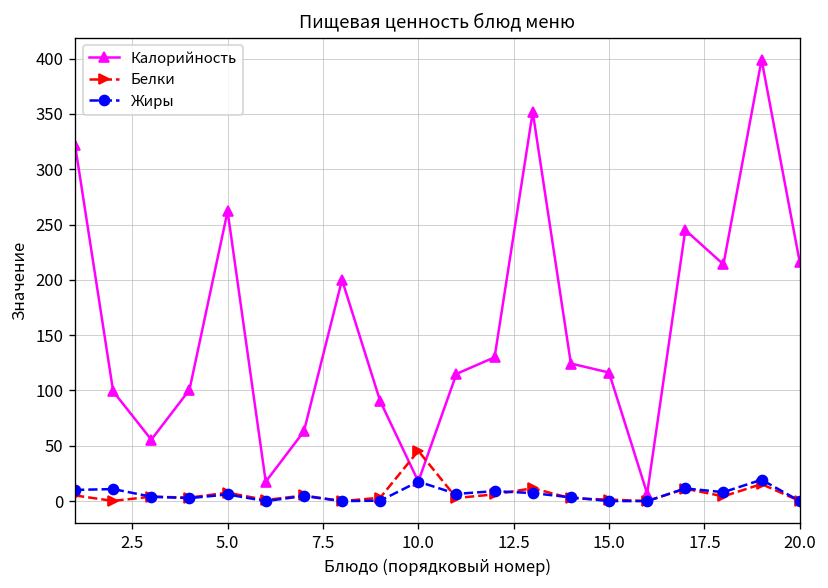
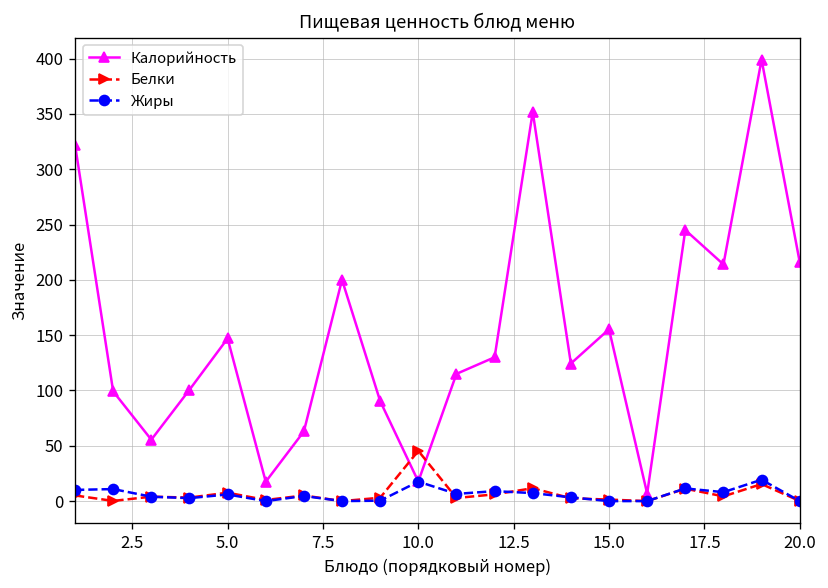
  {
    "Калорийность": {
-     "5.0": 260,
-     "15.0": 120,
+     "5.0": 150,
+     "15.0": 160,
      "20.0": 220
    },
    "Белки": {
      "10.0": 50
    }
  }
